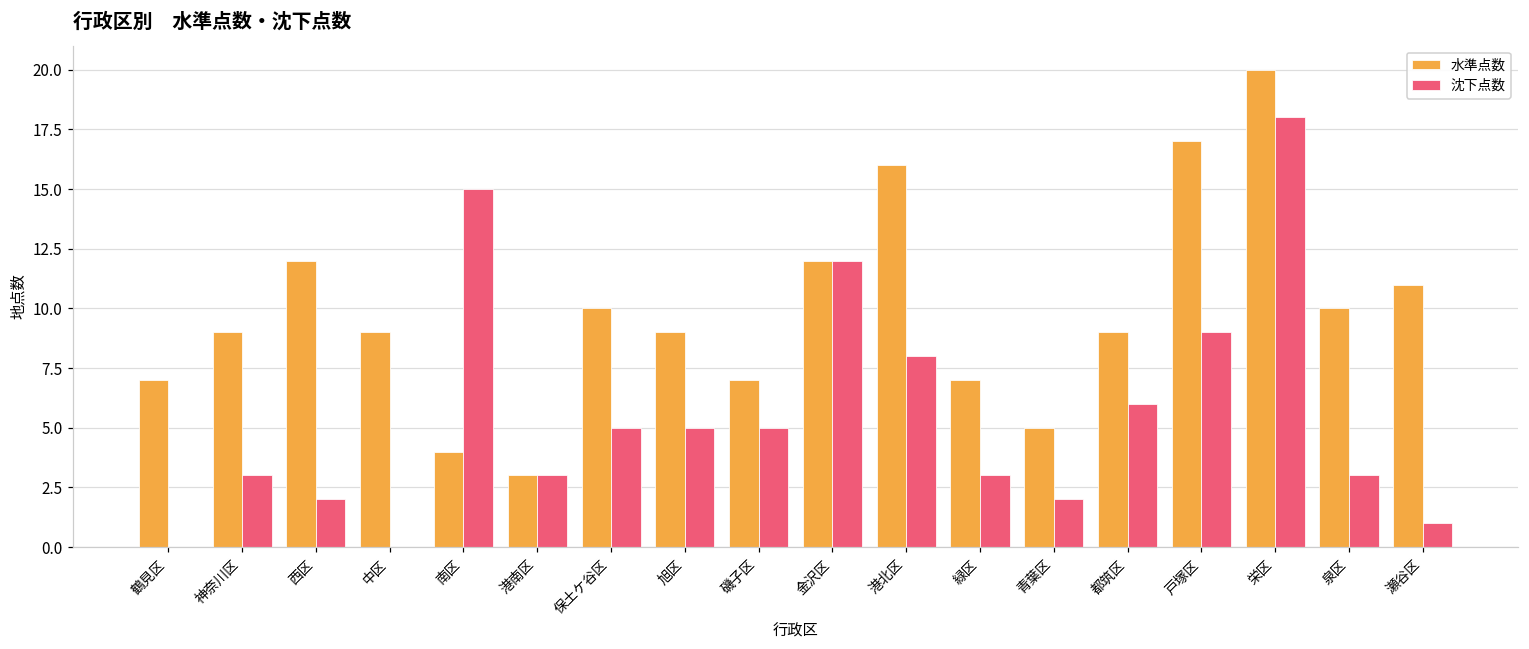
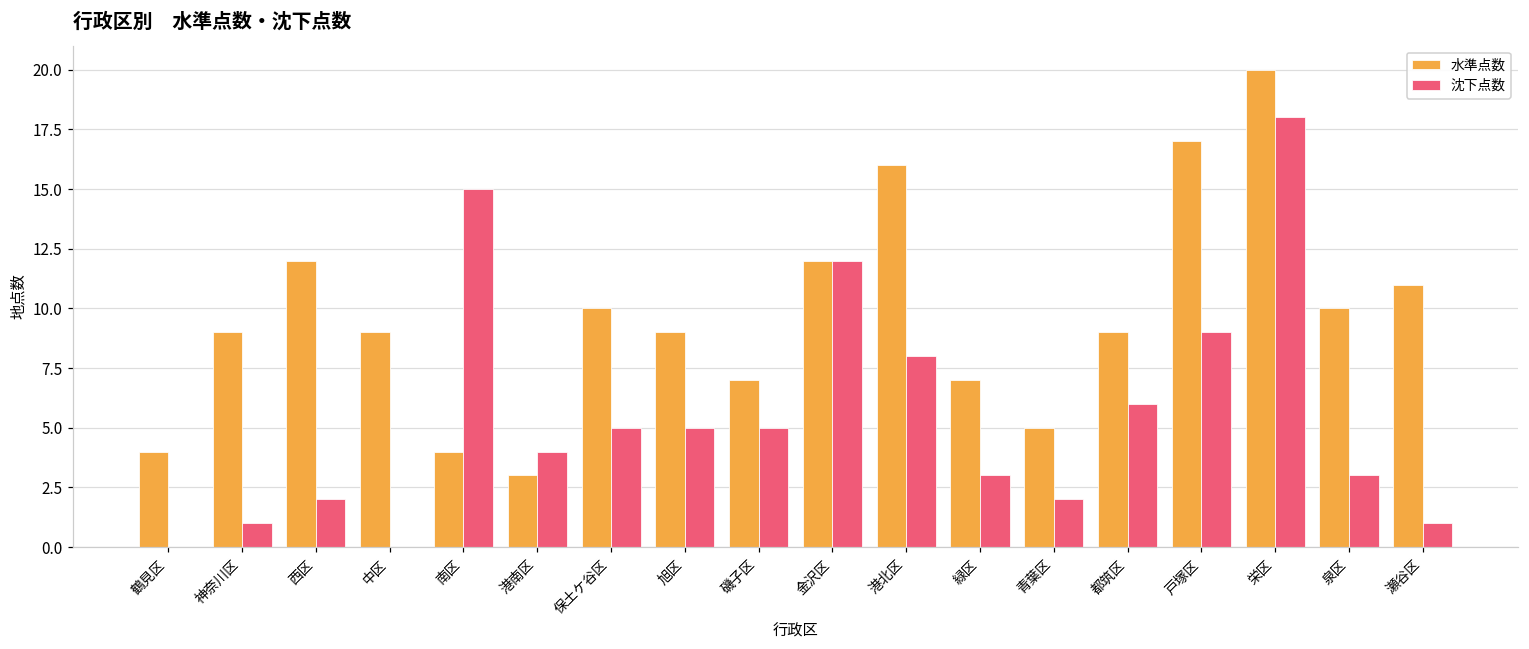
  {
    "水準点数": {
-     "鶴見区": 7,
+     "鶴見区": 4,
      "神奈川区": 9,
      "西区": 12,
      "中区": 9,
      "南区": 4,
      "港南区": 3,
      "保土ケ谷区": 10,
      "旭区": 9,
      "磯子区": 7,
      "金沢区": 12,
      "港北区": 16,
      "緑区": 7,
      "青葉区": 5,
      "都筑区": 9,
      "戸塚区": 17,
      "栄区": 20,
      "泉区": 10,
      "瀬谷区": 11
    },
    "沈下点数": {
      "鶴見区": 0,
-     "神奈川区": 3,
+     "神奈川区": 1,
      "西区": 2,
      "中区": 0,
      "南区": 15,
-     "港南区": 3,
+     "港南区": 4,
      "保土ケ谷区": 5,
      "旭区": 5,
      "磯子区": 5,
      "金沢区": 12,
      "港北区": 8,
      "緑区": 3,
      "青葉区": 2,
      "都筑区": 6,
      "戸塚区": 9,
      "栄区": 18,
      "泉区": 3,
      "瀬谷区": 1
    }
  }
